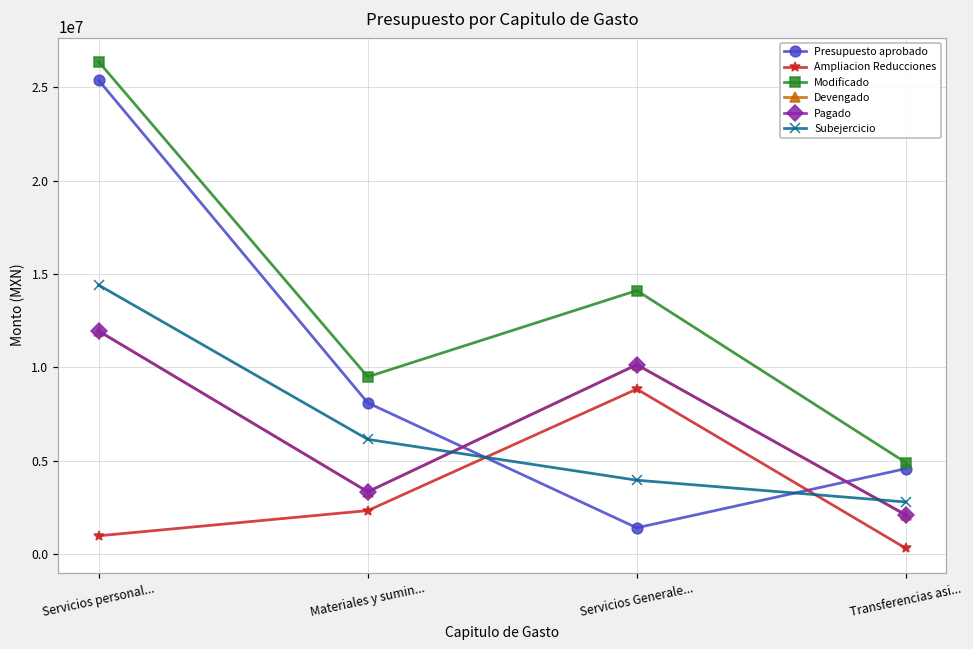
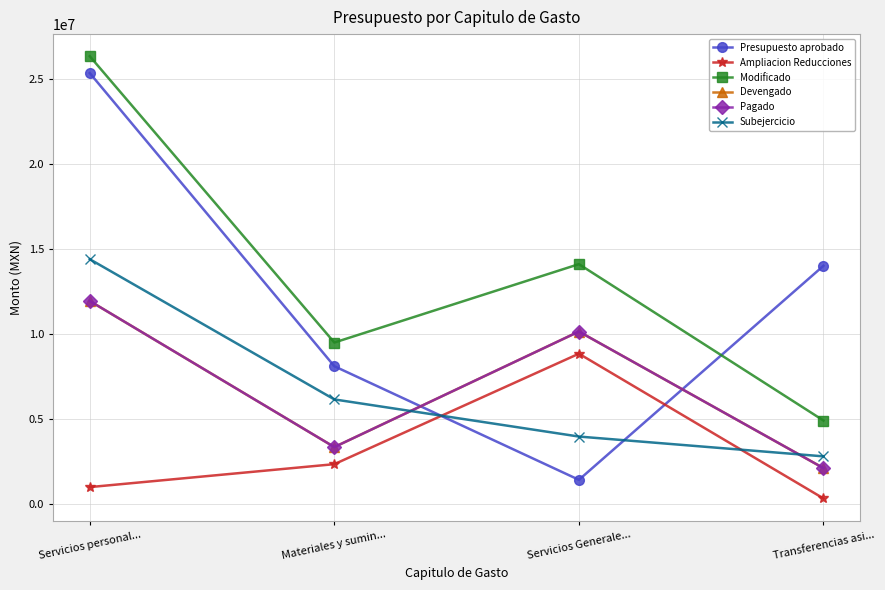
  {
    "Presupuesto aprobado": {
      "Servicios personal...": 25400000,
      "Materiales y sumin...": 8100000,
      "Servicios Generale...": 1400000,
-     "Transferencias asi...": 4600000
+     "Transferencias asi...": 14000000
    },
    "Ampliacion Reducciones": {
      "Servicios personal...": 1000000,
      "Materiales y sumin...": 2300000,
      "Servicios Generale...": 8800000,
      "Transferencias asi...": 300000
    },
    "Modificado": {
      "Servicios personal...": 26400000,
      "Materiales y sumin...": 9500000,
      "Servicios Generale...": 14100000,
      "Transferencias asi...": 4900000
    },
    "Pagado": {
      "Servicios personal...": 11900000,
      "Materiales y sumin...": 3300000,
      "Servicios Generale...": 10100000,
      "Transferencias asi...": 2100000
    },
    "Subejercicio": {
      "Servicios personal...": 14400000,
      "Materiales y sumin...": 6200000,
      "Servicios Generale...": 4000000,
      "Transferencias asi...": 2800000
    }
  }
